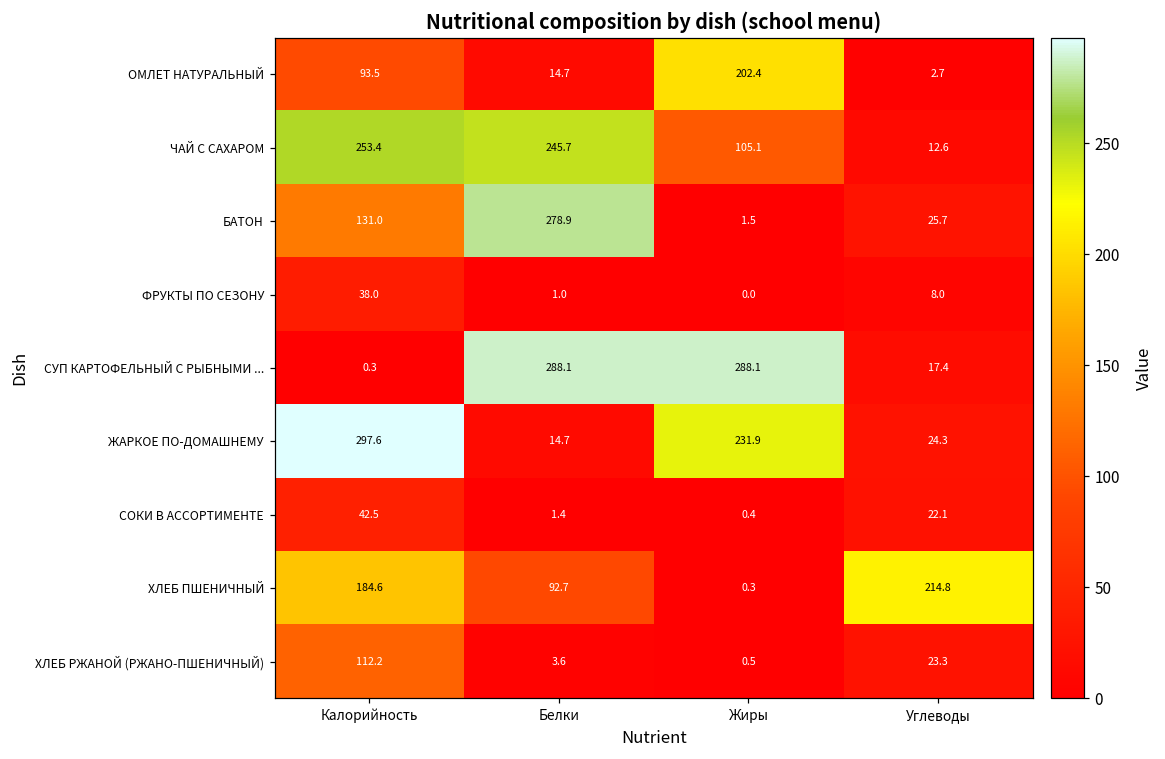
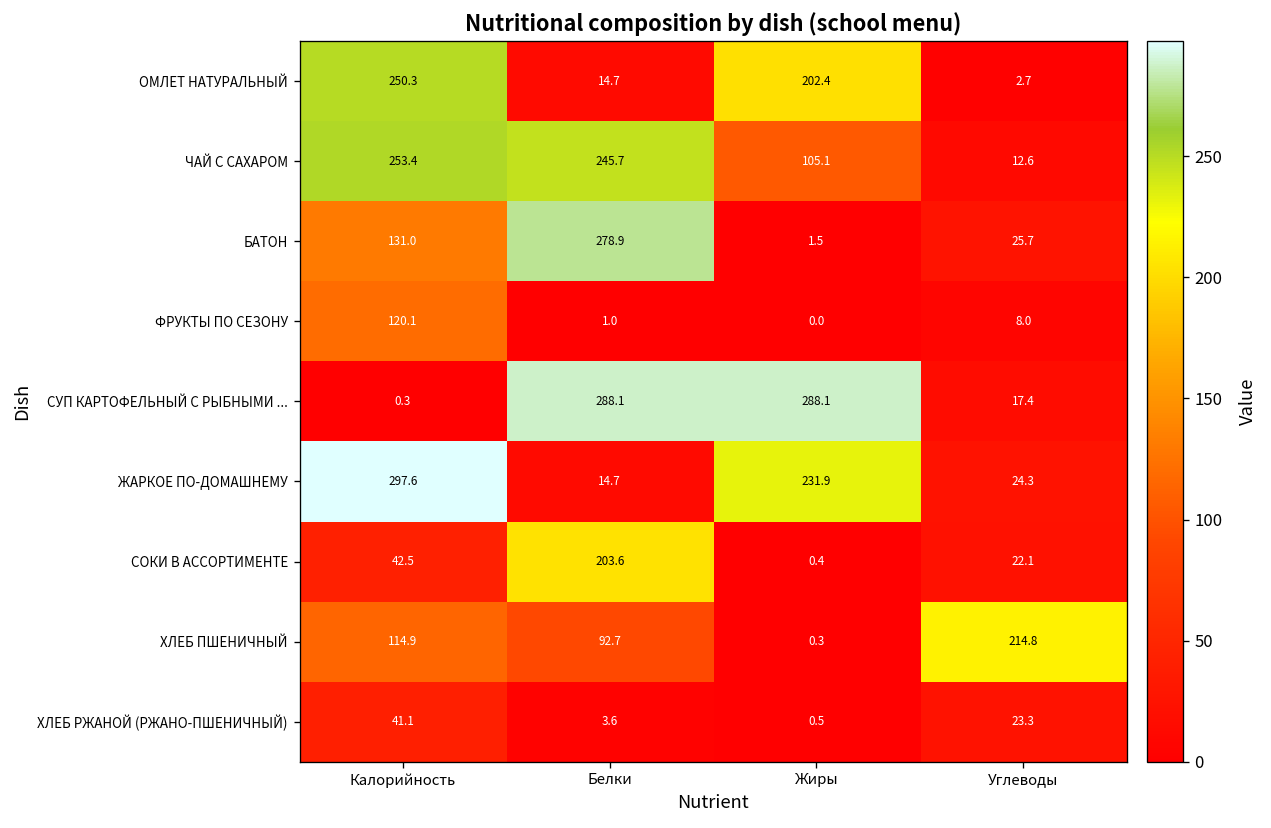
  {
    "ОМЛЕТ НАТУРАЛЬНЫЙ": {
-     "Калорийность": 93.5,
+     "Калорийность": 250.3,
      "Белки": 14.7,
      "Жиры": 202.4,
      "Углеводы": 2.7
    },
    "ЧАЙ С САХАРОМ": {
      "Калорийность": 253.4,
      "Белки": 245.7,
      "Жиры": 105.1,
      "Углеводы": 12.6
    },
    "БАТОН": {
      "Калорийность": 131.0,
      "Белки": 278.9,
      "Жиры": 1.5,
      "Углеводы": 25.7
    },
    "ФРУКТЫ ПО СЕЗОНУ": {
-     "Калорийность": 38.0,
+     "Калорийность": 120.1,
      "Белки": 1.0,
      "Жиры": 0.0,
      "Углеводы": 8.0
    },
    "СУП КАРТОФЕЛЬНЫЙ С РЫБНЫМИ ...": {
      "Калорийность": 0.3,
      "Белки": 288.1,
      "Жиры": 288.1,
      "Углеводы": 17.4
    },
    "ЖАРКОЕ ПО-ДОМАШНЕМУ": {
      "Калорийность": 297.6,
      "Белки": 14.7,
      "Жиры": 231.9,
      "Углеводы": 24.3
    },
    "СОКИ В АССОРТИМЕНТЕ": {
      "Калорийность": 42.5,
-     "Белки": 1.4,
+     "Белки": 203.6,
      "Жиры": 0.4,
      "Углеводы": 22.1
    },
    "ХЛЕБ ПШЕНИЧНЫЙ": {
-     "Калорийность": 184.6,
+     "Калорийность": 114.9,
      "Белки": 92.7,
      "Жиры": 0.3,
      "Углеводы": 214.8
    },
    "ХЛЕБ РЖАНОЙ (РЖАНО-ПШЕНИЧНЫЙ)": {
-     "Калорийность": 112.2,
+     "Калорийность": 41.1,
      "Белки": 3.6,
      "Жиры": 0.5,
      "Углеводы": 23.3
    }
  }
